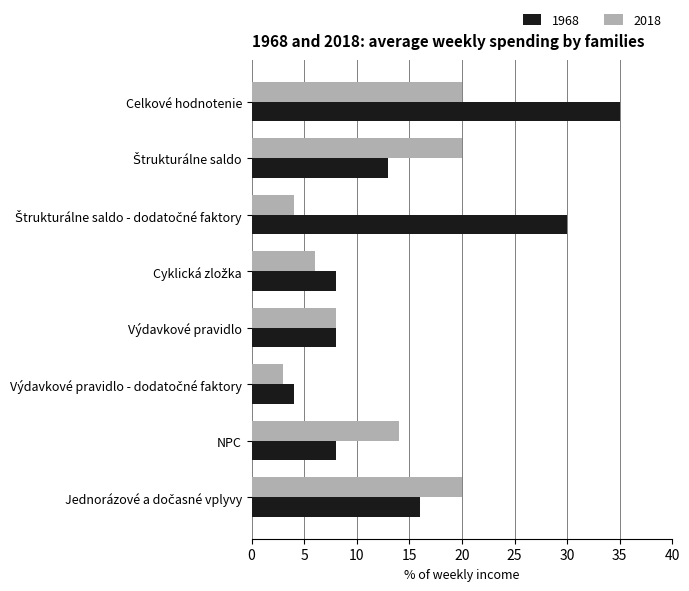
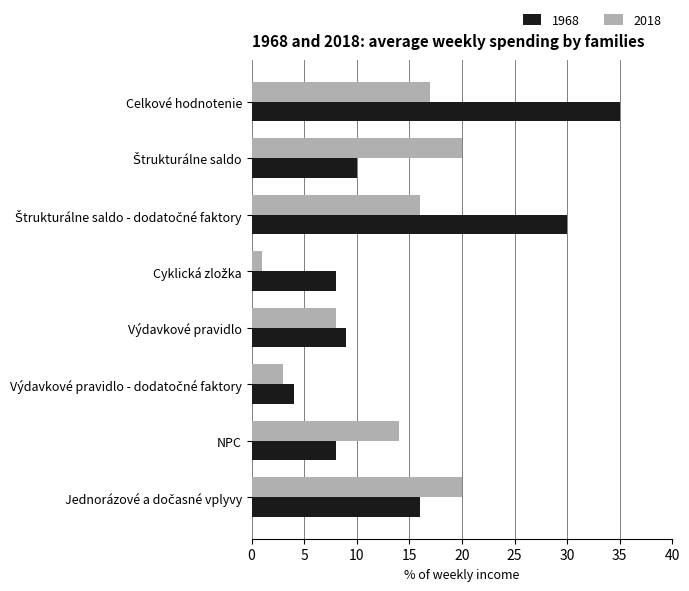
  {
    "1968": {
      "Celkové hodnotenie": 35,
-     "Štrukturálne saldo": 13,
+     "Štrukturálne saldo": 10,
      "Štrukturálne saldo - dodatočné faktory": 30,
      "Cyklická zložka": 8,
-     "Výdavkové pravidlo": 8,
+     "Výdavkové pravidlo": 9,
      "Výdavkové pravidlo - dodatočné faktory": 4,
      "NPC": 8,
      "Jednorázové a dočasné vplyvy": 16
    },
    "2018": {
-     "Celkové hodnotenie": 20,
+     "Celkové hodnotenie": 17,
      "Štrukturálne saldo": 20,
-     "Štrukturálne saldo - dodatočné faktory": 4,
-     "Cyklická zložka": 6,
+     "Štrukturálne saldo - dodatočné faktory": 16,
+     "Cyklická zložka": 1,
      "Výdavkové pravidlo": 8,
      "Výdavkové pravidlo - dodatočné faktory": 3,
      "NPC": 14,
      "Jednorázové a dočasné vplyvy": 20
    }
  }
